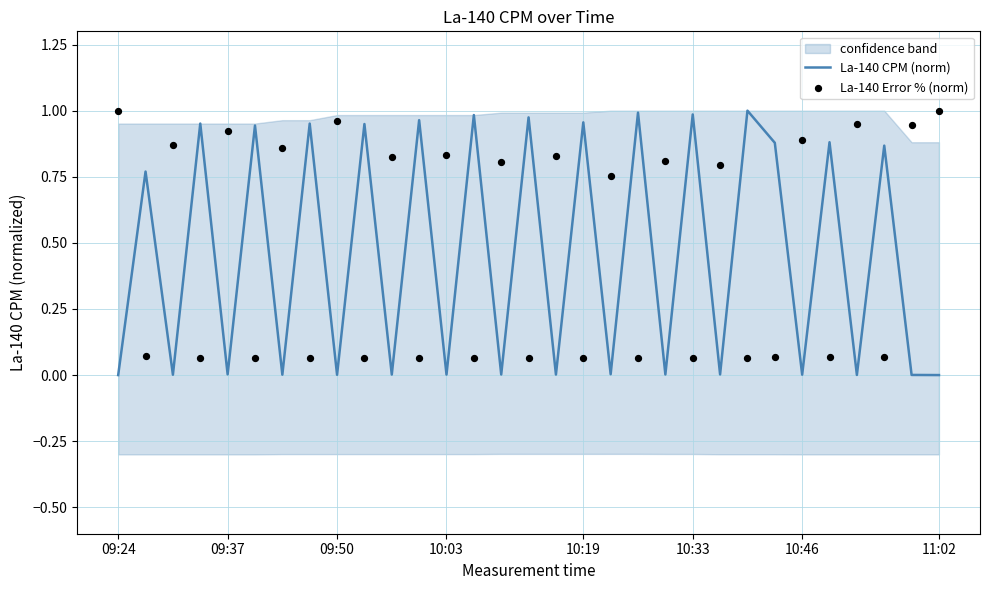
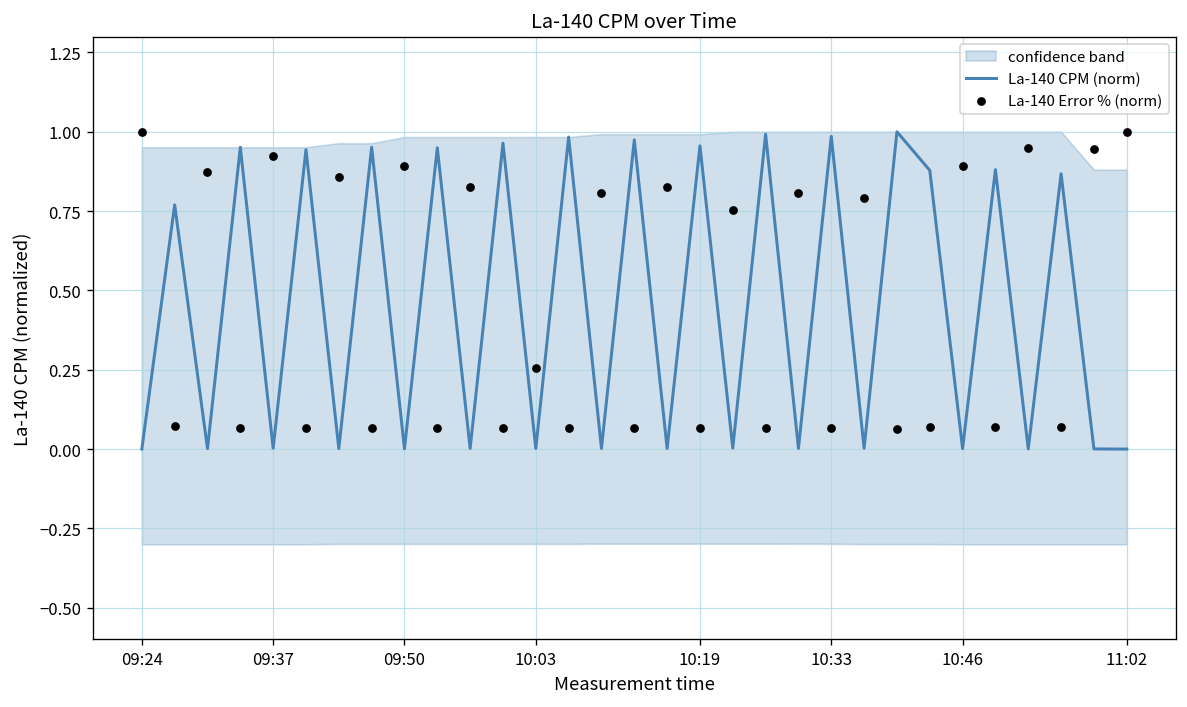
  {
    "La-140 Error % (norm)": {
-     "09:50": 0.96,
-     "10:03": 0.83
+     "09:50": 0.89,
+     "10:03": 0.25
    }
  }
